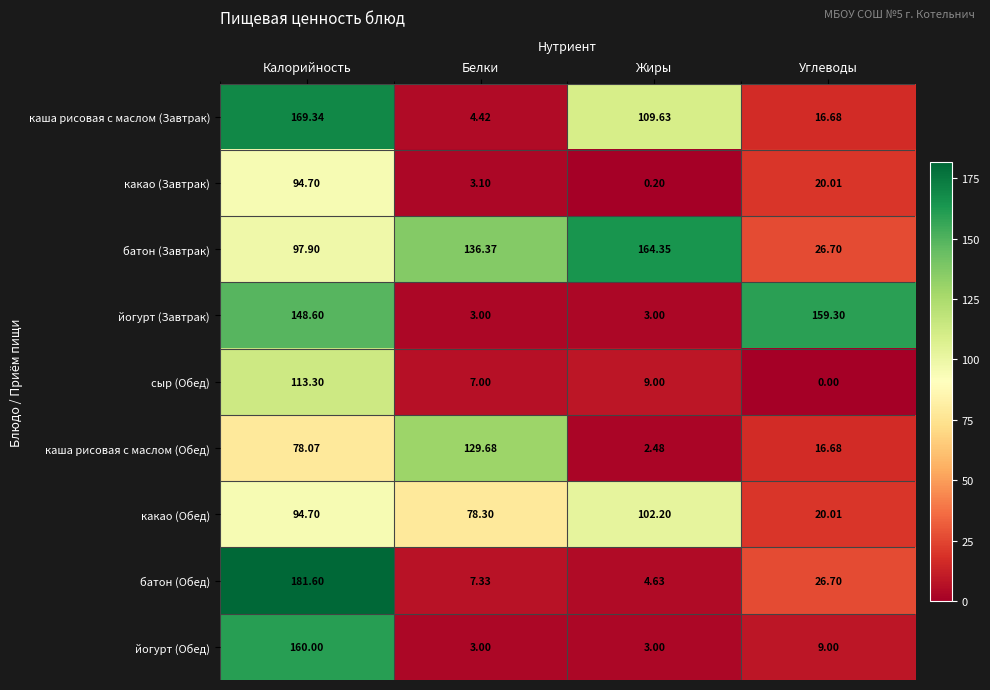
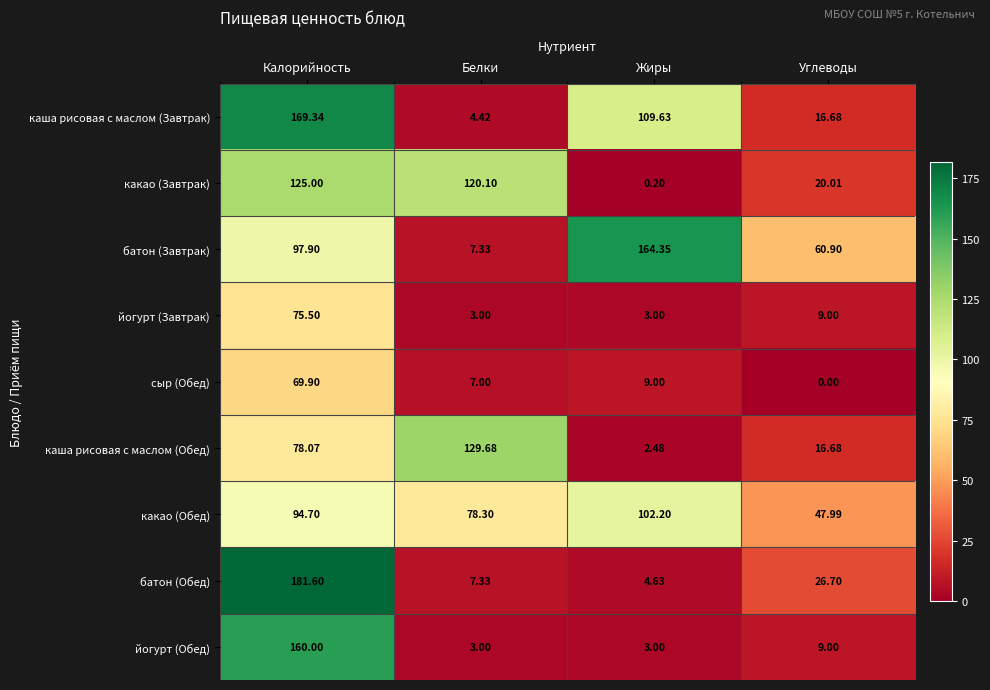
  {
    "каша рисовая с маслом (Завтрак)": {
      "Калорийность": 169.34,
      "Белки": 4.42,
      "Жиры": 109.63,
      "Углеводы": 16.68
    },
    "какао (Завтрак)": {
-     "Калорийность": 94.70,
-     "Белки": 3.10,
+     "Калорийность": 125.00,
+     "Белки": 120.10,
      "Жиры": 0.20,
      "Углеводы": 20.01
    },
    "батон (Завтрак)": {
      "Калорийность": 97.90,
-     "Белки": 136.37,
+     "Белки": 7.33,
      "Жиры": 164.35,
-     "Углеводы": 26.70
+     "Углеводы": 60.90
    },
    "йогурт (Завтрак)": {
-     "Калорийность": 148.60,
+     "Калорийность": 75.50,
      "Белки": 3.00,
      "Жиры": 3.00,
-     "Углеводы": 159.30
+     "Углеводы": 9.00
    },
    "сыр (Обед)": {
-     "Калорийность": 113.30,
+     "Калорийность": 69.90,
      "Белки": 7.00,
      "Жиры": 9.00,
      "Углеводы": 0.00
    },
    "каша рисовая с маслом (Обед)": {
      "Калорийность": 78.07,
      "Белки": 129.68,
      "Жиры": 2.48,
      "Углеводы": 16.68
    },
    "какао (Обед)": {
      "Калорийность": 94.70,
      "Белки": 78.30,
      "Жиры": 102.20,
-     "Углеводы": 20.01
+     "Углеводы": 47.99
    },
    "батон (Обед)": {
      "Калорийность": 181.60,
      "Белки": 7.33,
      "Жиры": 4.63,
      "Углеводы": 26.70
    },
    "йогурт (Обед)": {
      "Калорийность": 160.00,
      "Белки": 3.00,
      "Жиры": 3.00,
      "Углеводы": 9.00
    }
  }
